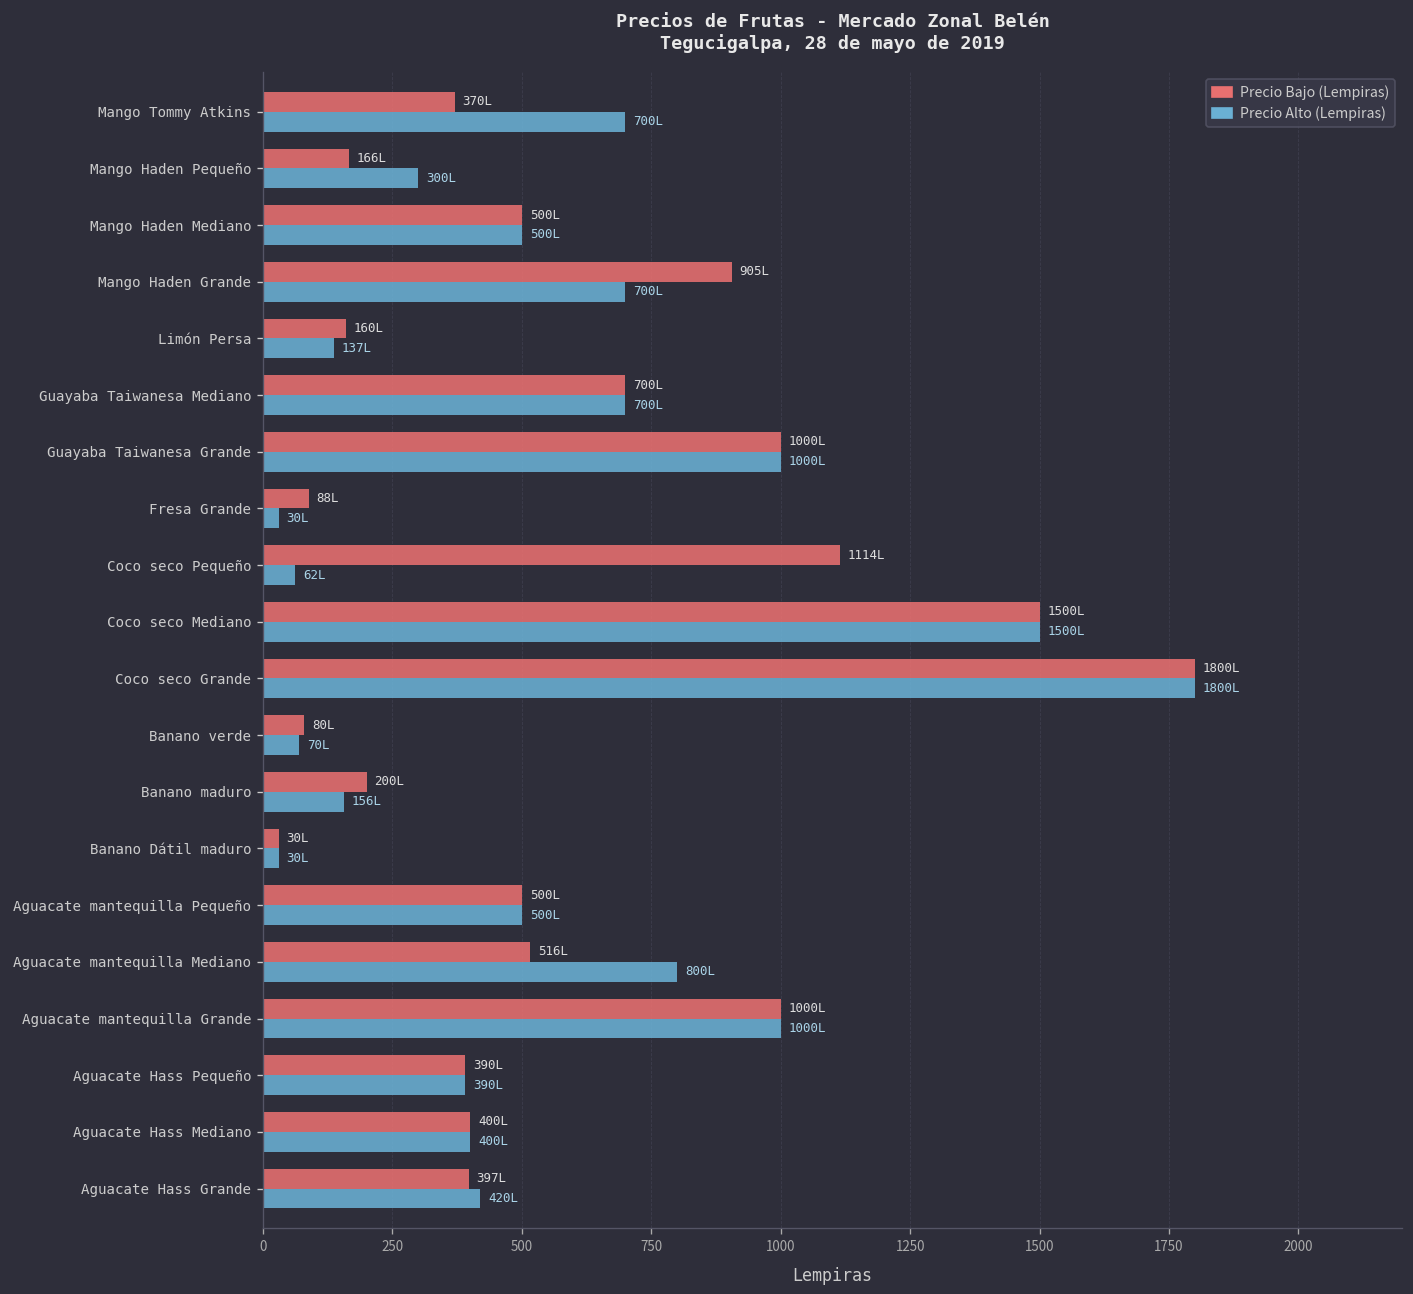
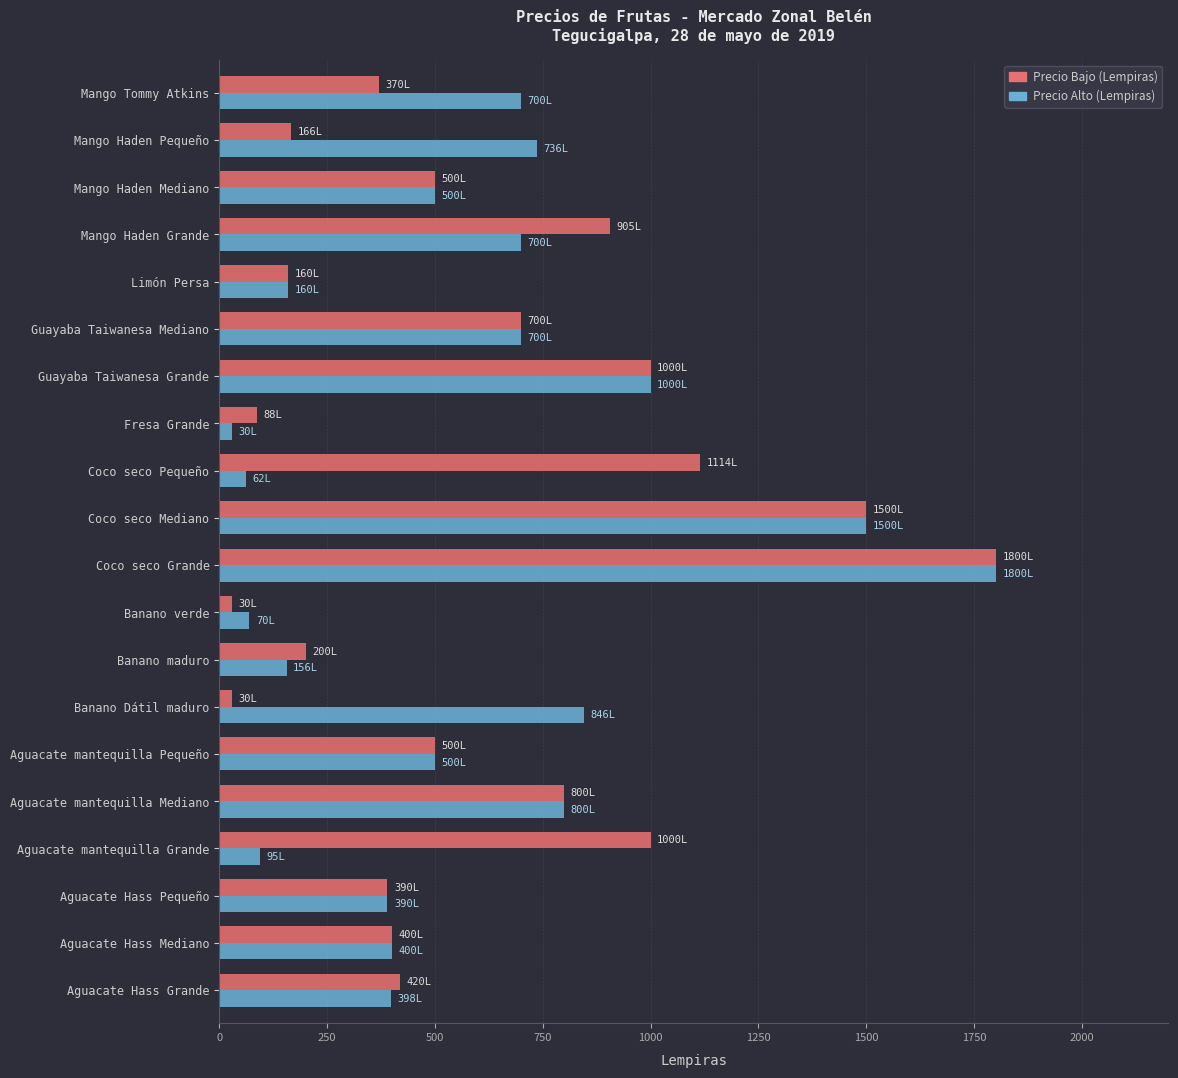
  {
    "Precio Bajo (Lempiras)": {
      "Mango Tommy Atkins": "370L",
      "Mango Haden Pequeño": "166L",
      "Mango Haden Mediano": "500L",
      "Mango Haden Grande": "905L",
      "Limón Persa": "160L",
      "Guayaba Taiwanesa Mediano": "700L",
      "Guayaba Taiwanesa Grande": "1000L",
      "Fresa Grande": "88L",
      "Coco seco Pequeño": "1114L",
      "Coco seco Mediano": "1500L",
      "Coco seco Grande": "1800L",
-     "Banano verde": "80L",
+     "Banano verde": "30L",
      "Banano maduro": "200L",
      "Banano Dátil maduro": "30L",
      "Aguacate mantequilla Pequeño": "500L",
-     "Aguacate mantequilla Mediano": "516L",
+     "Aguacate mantequilla Mediano": "800L",
      "Aguacate mantequilla Grande": "1000L",
      "Aguacate Hass Pequeño": "390L",
      "Aguacate Hass Mediano": "400L",
-     "Aguacate Hass Grande": "397L"
+     "Aguacate Hass Grande": "420L"
    },
    "Precio Alto (Lempiras)": {
      "Mango Tommy Atkins": "700L",
-     "Mango Haden Pequeño": "300L",
+     "Mango Haden Pequeño": "736L",
      "Mango Haden Mediano": "500L",
      "Mango Haden Grande": "700L",
-     "Limón Persa": "137L",
+     "Limón Persa": "160L",
      "Guayaba Taiwanesa Mediano": "700L",
      "Guayaba Taiwanesa Grande": "1000L",
      "Fresa Grande": "30L",
      "Coco seco Pequeño": "62L",
      "Coco seco Mediano": "1500L",
      "Coco seco Grande": "1800L",
      "Banano verde": "70L",
      "Banano maduro": "156L",
-     "Banano Dátil maduro": "30L",
+     "Banano Dátil maduro": "846L",
      "Aguacate mantequilla Pequeño": "500L",
      "Aguacate mantequilla Mediano": "800L",
-     "Aguacate mantequilla Grande": "1000L",
+     "Aguacate mantequilla Grande": "95L",
      "Aguacate Hass Pequeño": "390L",
      "Aguacate Hass Mediano": "400L",
-     "Aguacate Hass Grande": "420L"
+     "Aguacate Hass Grande": "398L"
    }
  }
